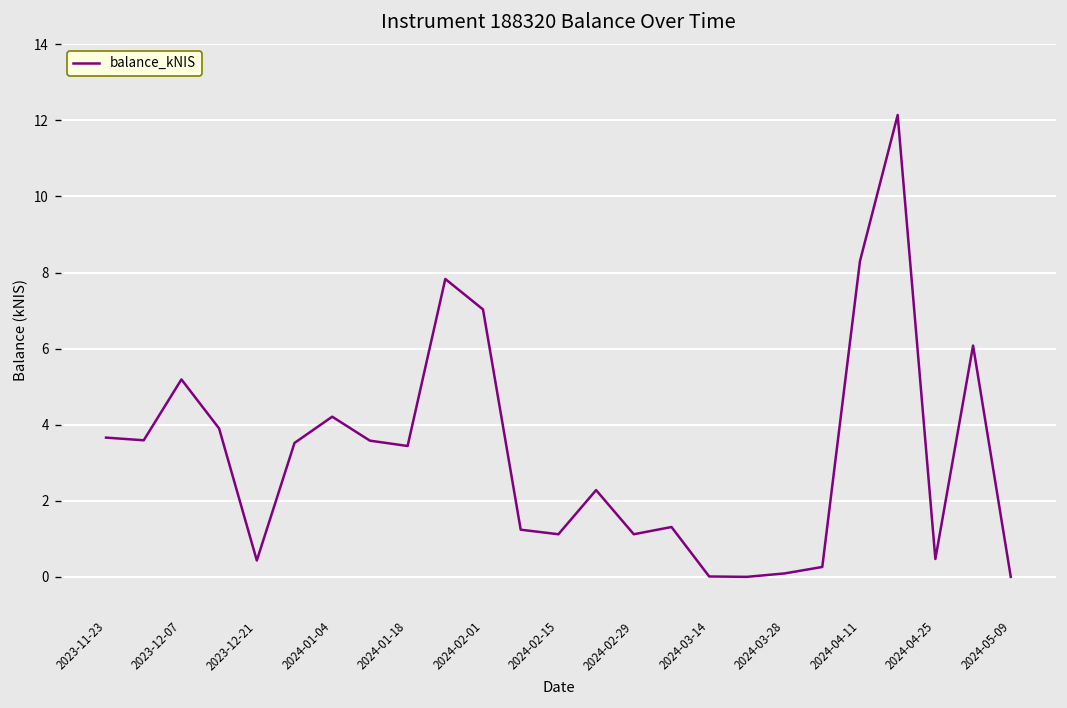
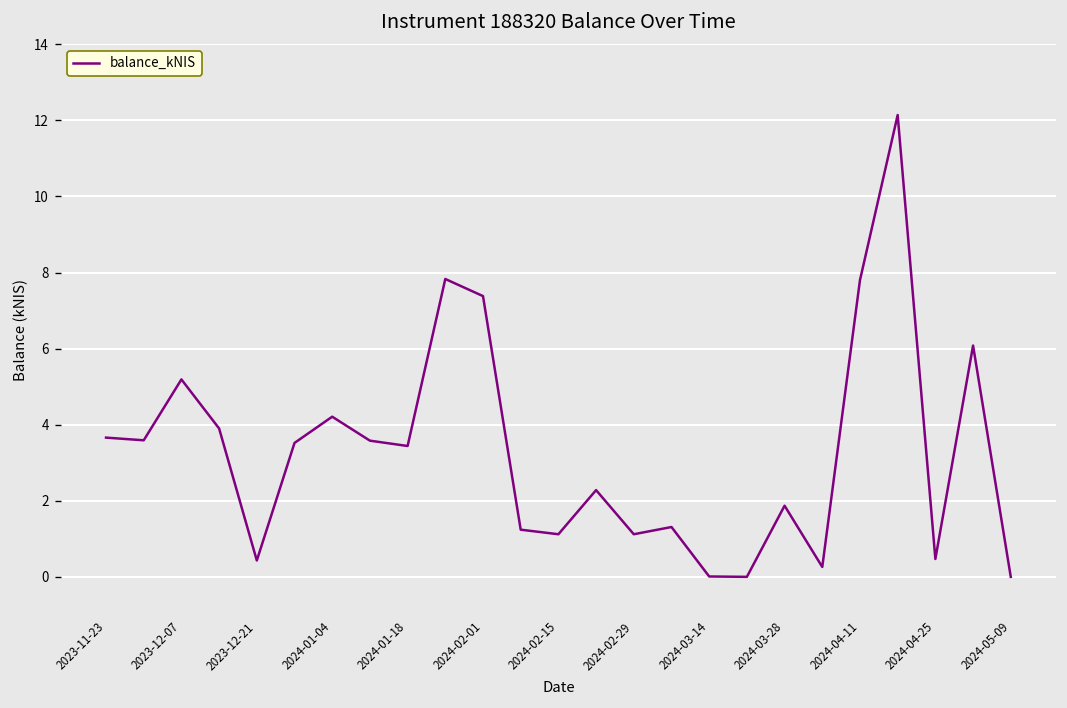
  {
    "2023-11-23": 3.7,
    "2023-12-07": 5.2,
    "2023-12-21": 0.4,
    "2024-01-04": 4.2,
    "2024-01-18": 3.4,
-   "2024-02-01": 7.0,
+   "2024-02-01": 7.4,
    "2024-02-15": 1.1,
    "2024-02-29": 1.1,
    "2024-03-14": 0.0,
-   "2024-03-28": 0.1,
-   "2024-04-11": 8.3,
+   "2024-03-28": 1.9,
+   "2024-04-11": 7.8,
    "2024-04-25": 0.5,
    "2024-05-09": 0.0
  }
